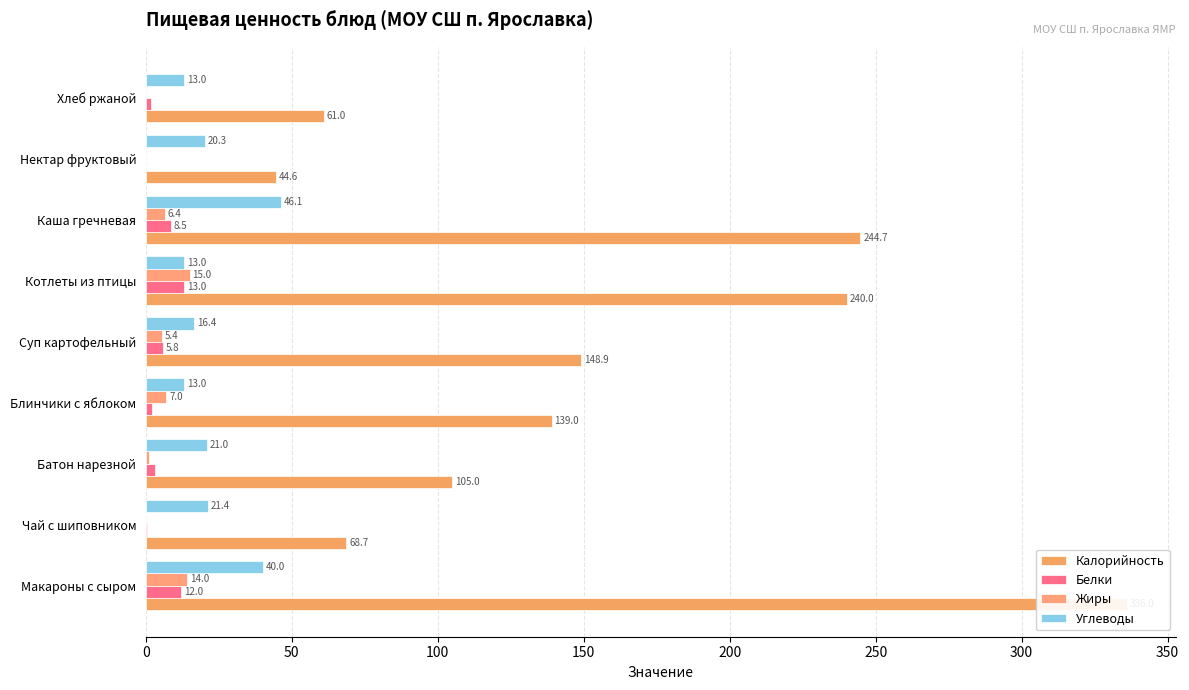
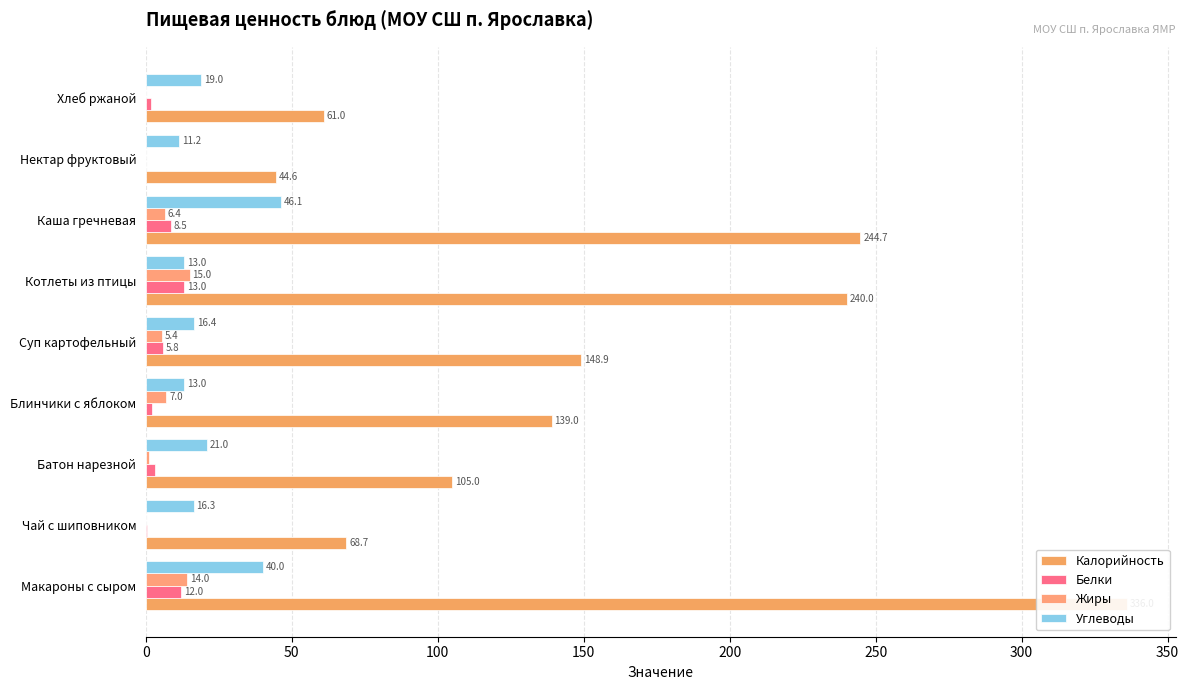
  {
    "Углеводы": {
-     "Хлеб ржаной": 13.0,
-     "Нектар фруктовый": 20.3,
+     "Хлеб ржаной": 19.0,
+     "Нектар фруктовый": 11.2,
      "Каша гречневая": 46.1,
      "Котлеты из птицы": 13.0,
      "Суп картофельный": 16.4,
      "Блинчики с яблоком": 13.0,
      "Батон нарезной": 21.0,
-     "Чай с шиповником": 21.4,
+     "Чай с шиповником": 16.3,
      "Макароны с сыром": 40.0
    }
  }
